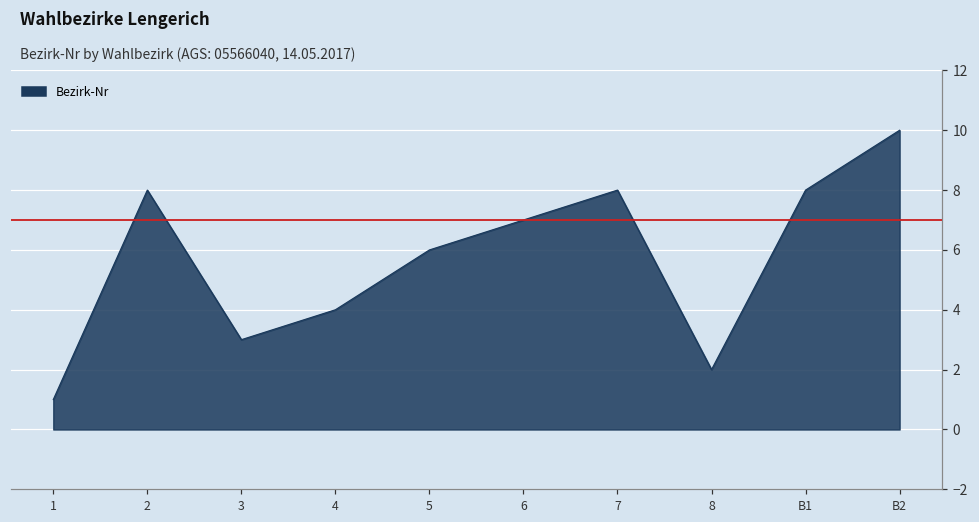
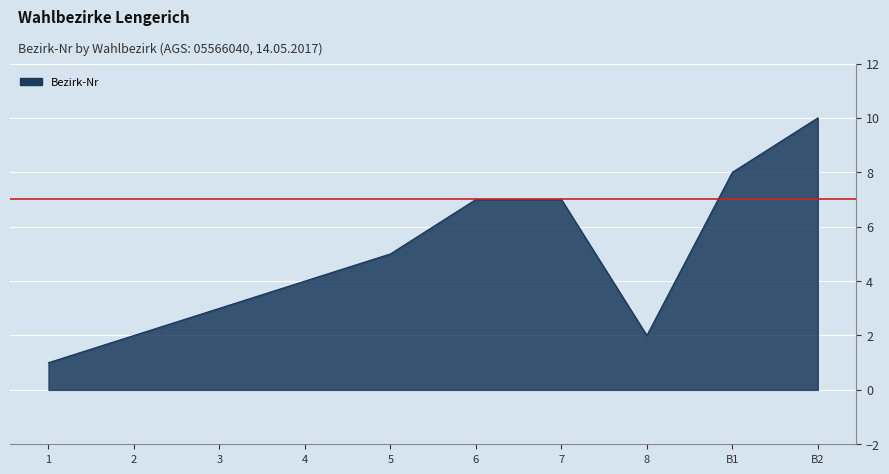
  {
    "1": 1,
-   "2": 8,
+   "2": 2,
    "3": 3,
    "4": 4,
-   "5": 6,
+   "5": 5,
    "6": 7,
-   "7": 8,
+   "7": 7,
    "8": 2,
    "B1": 8,
    "B2": 10
  }
